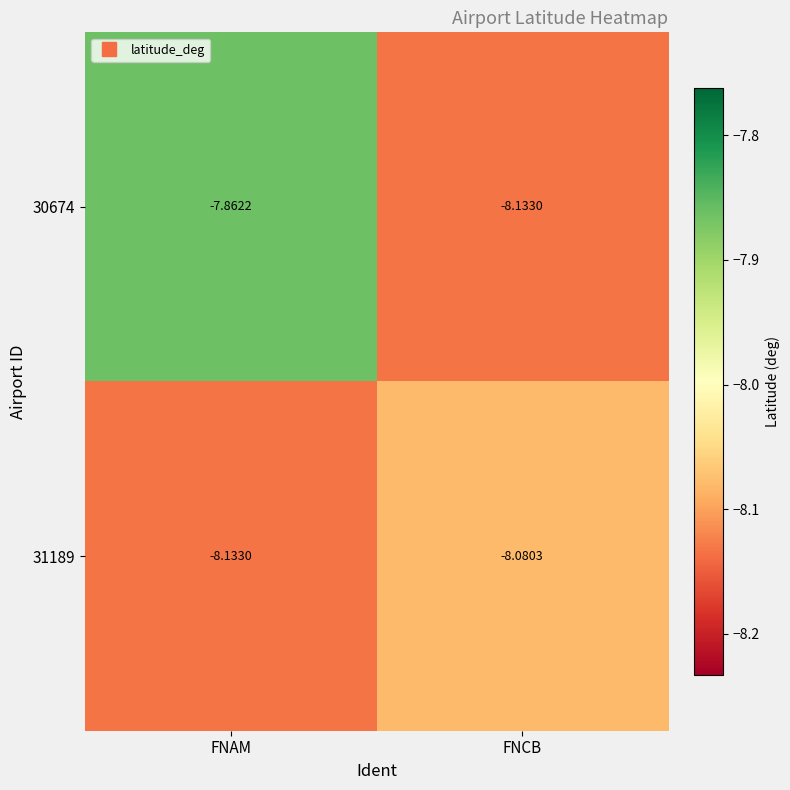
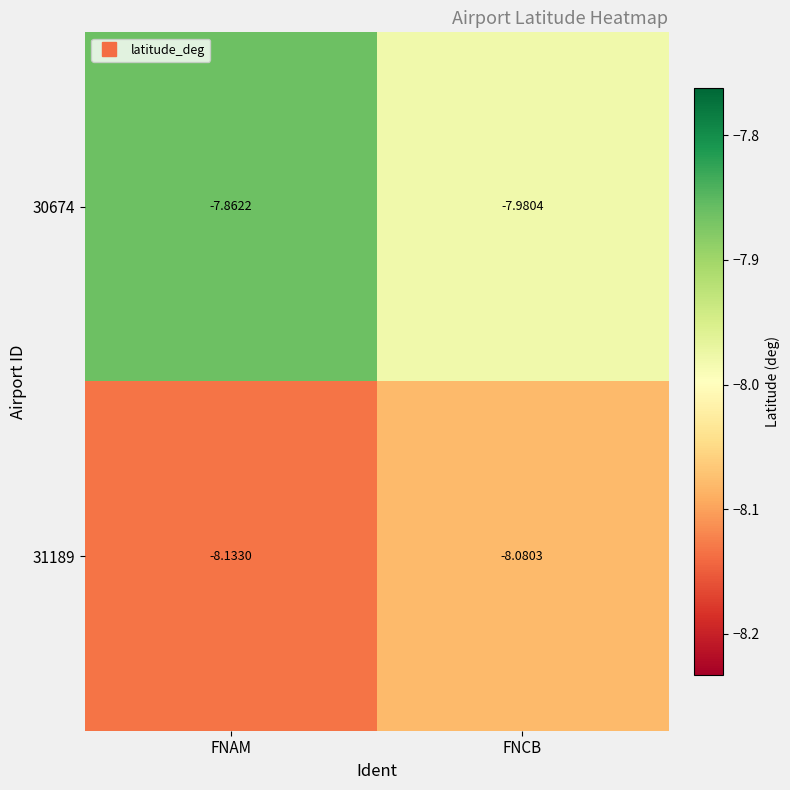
  {
    "30674": {
      "FNAM": -7.8622,
-     "FNCB": -8.1330
+     "FNCB": -7.9804
    },
    "31189": {
      "FNAM": -8.1330,
      "FNCB": -8.0803
    }
  }
